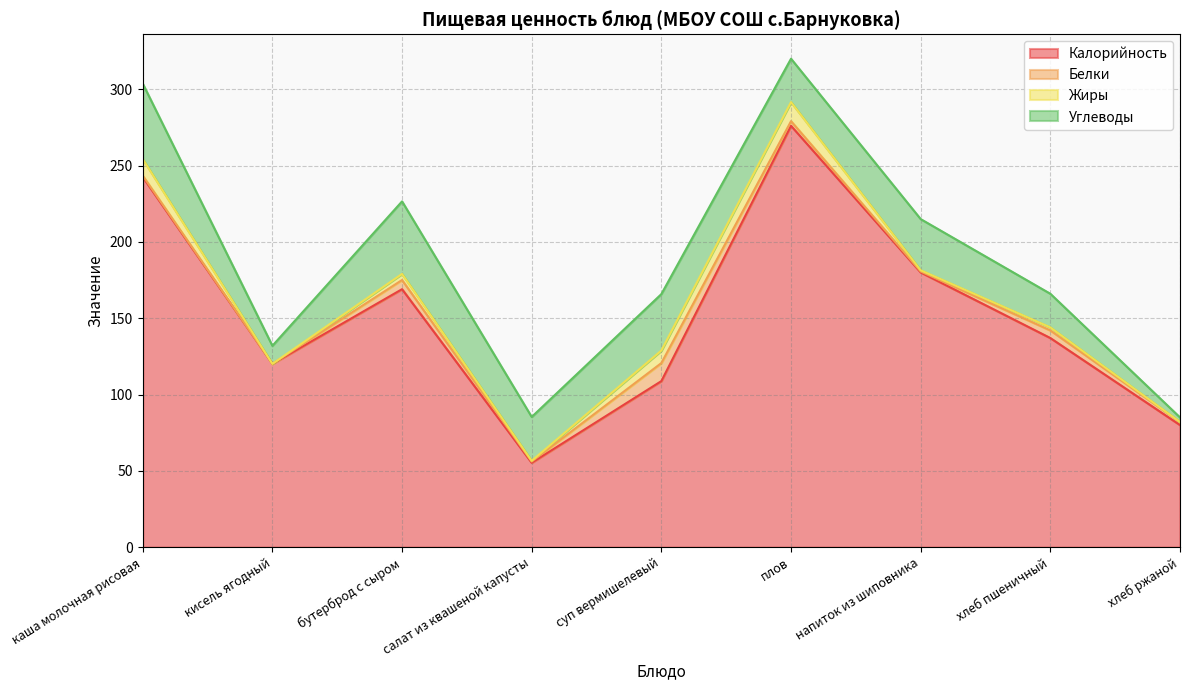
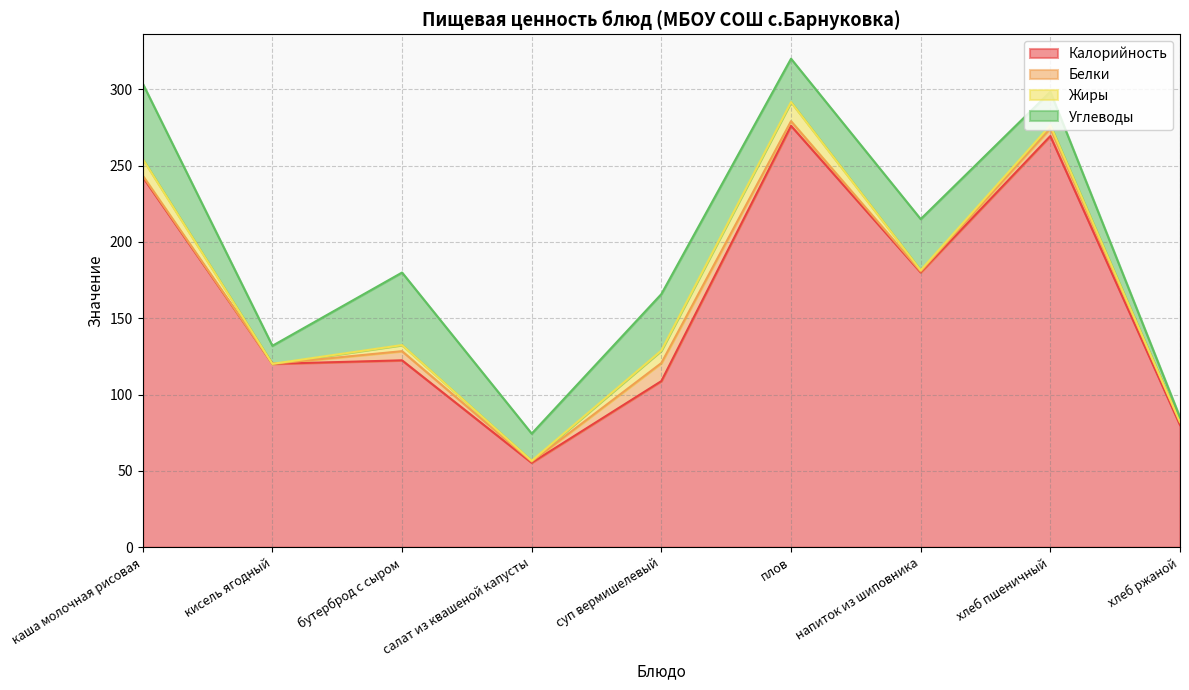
  {
    "Калорийность": {
-     "бутерброд с сыром": 169,
+     "бутерброд с сыром": 122,
      "суп вермишелевый": 109,
      "плов": 276,
-     "хлеб пшеничный": 137,
+     "хлеб пшеничный": 269,
      "хлеб ржаной": 80
    },
    "Углеводы": {
      "каша молочная рисовая": 49,
      "кисель ягодный": 12,
      "бутерброд с сыром": 48,
-     "салат из квашеной капусты": 29,
+     "салат из квашеной капусты": 18,
      "суп вермишелевый": 37,
      "плов": 28,
      "напиток из шиповника": 34,
      "хлеб ржаной": 3
    }
  }
